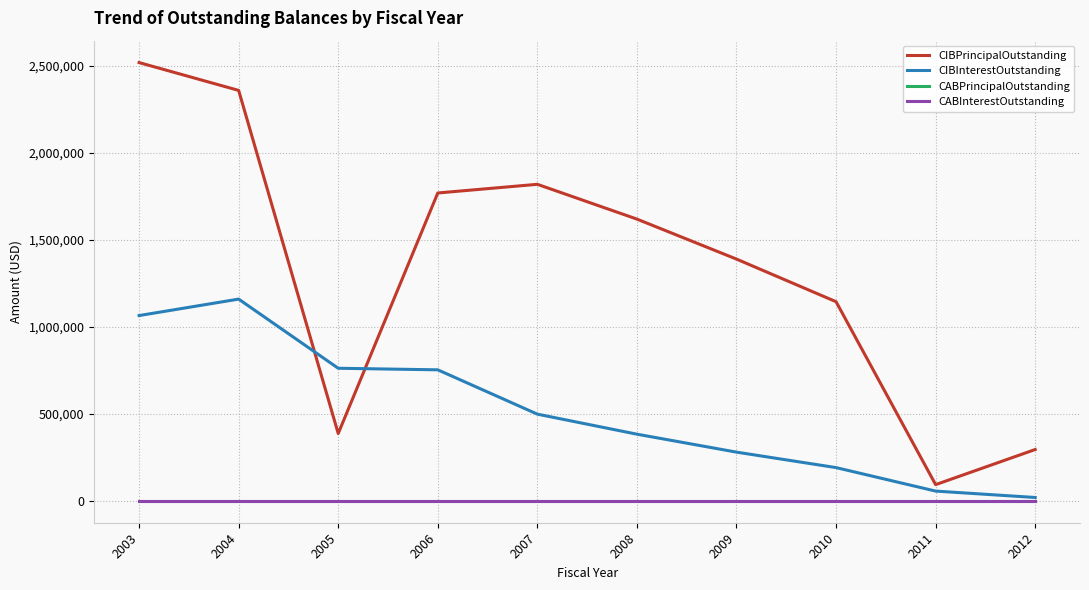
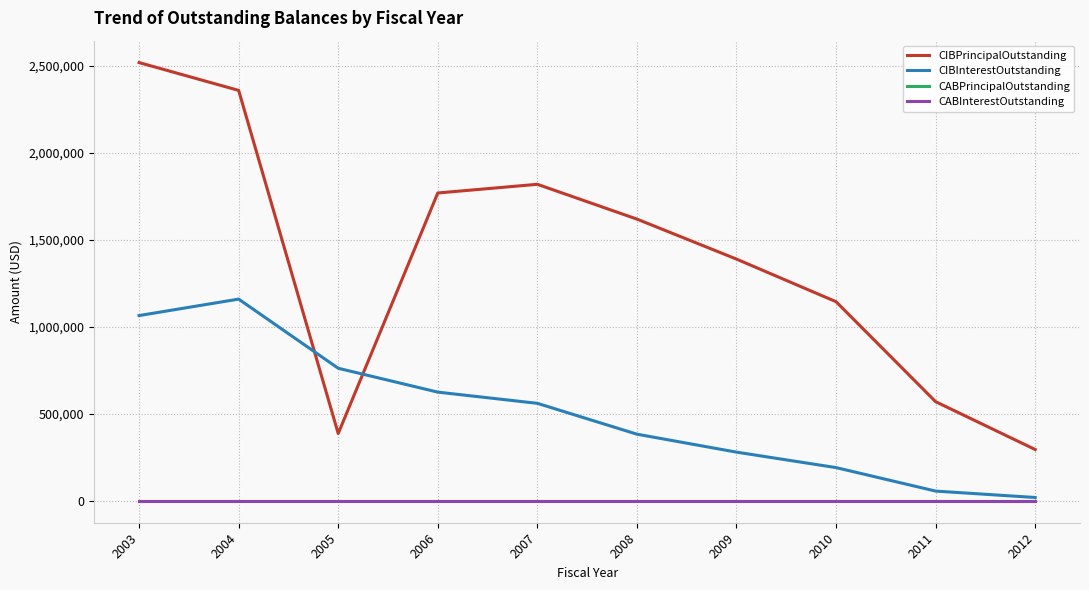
  {
    "CIBPrincipalOutstanding": {
      "2003": "2,520,000",
      "2004": "2,360,000",
      "2005": "390,000",
      "2006": "1,770,000",
      "2007": "1,820,000",
      "2008": "1,620,000",
      "2009": "1,390,000",
      "2010": "1,150,000",
-     "2011": "90,000",
+     "2011": "570,000",
      "2012": "300,000"
    },
    "CIBInterestOutstanding": {
      "2003": "1,070,000",
      "2004": "1,160,000",
      "2005": "760,000",
-     "2006": "750,000",
-     "2007": "500,000",
+     "2006": "630,000",
+     "2007": "560,000",
      "2008": "380,000",
      "2009": "280,000",
      "2010": "190,000",
      "2011": "60,000",
      "2012": "20,000"
    },
    "CABInterestOutstanding": {
      "2003": "0",
      "2004": "0",
      "2005": "0",
      "2006": "0",
      "2007": "0",
      "2008": "0",
      "2009": "0",
      "2010": "0",
      "2011": "0",
      "2012": "0"
    }
  }
